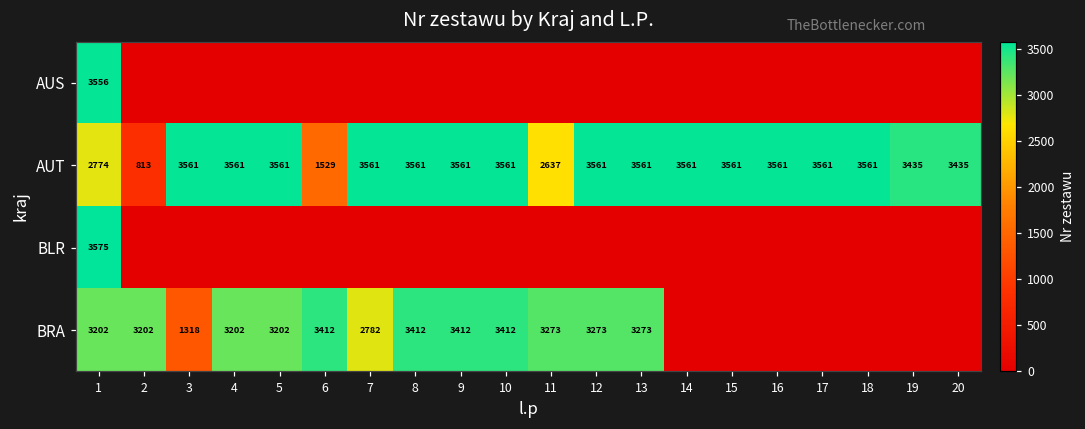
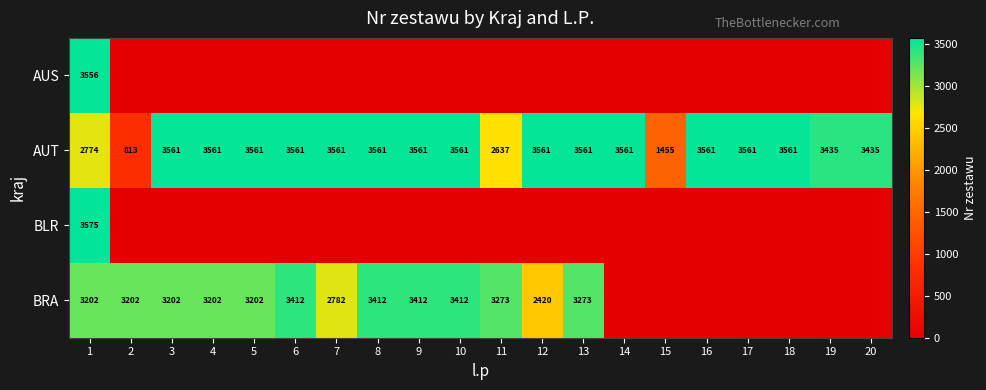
  {
    "AUS": {
      "1": 3556
    },
    "AUT": {
      "1": 2774,
      "2": 813,
      "3": 3561,
      "4": 3561,
      "5": 3561,
-     "6": 1529,
+     "6": 3561,
      "7": 3561,
      "8": 3561,
      "9": 3561,
      "10": 3561,
      "11": 2637,
      "12": 3561,
      "13": 3561,
      "14": 3561,
-     "15": 3561,
+     "15": 1455,
      "16": 3561,
      "17": 3561,
      "18": 3561,
      "19": 3435,
      "20": 3435
    },
    "BLR": {
      "1": 3575
    },
    "BRA": {
      "1": 3202,
      "2": 3202,
-     "3": 1318,
+     "3": 3202,
      "4": 3202,
      "5": 3202,
      "6": 3412,
      "7": 2782,
      "8": 3412,
      "9": 3412,
      "10": 3412,
      "11": 3273,
-     "12": 3273,
+     "12": 2420,
      "13": 3273
    }
  }
